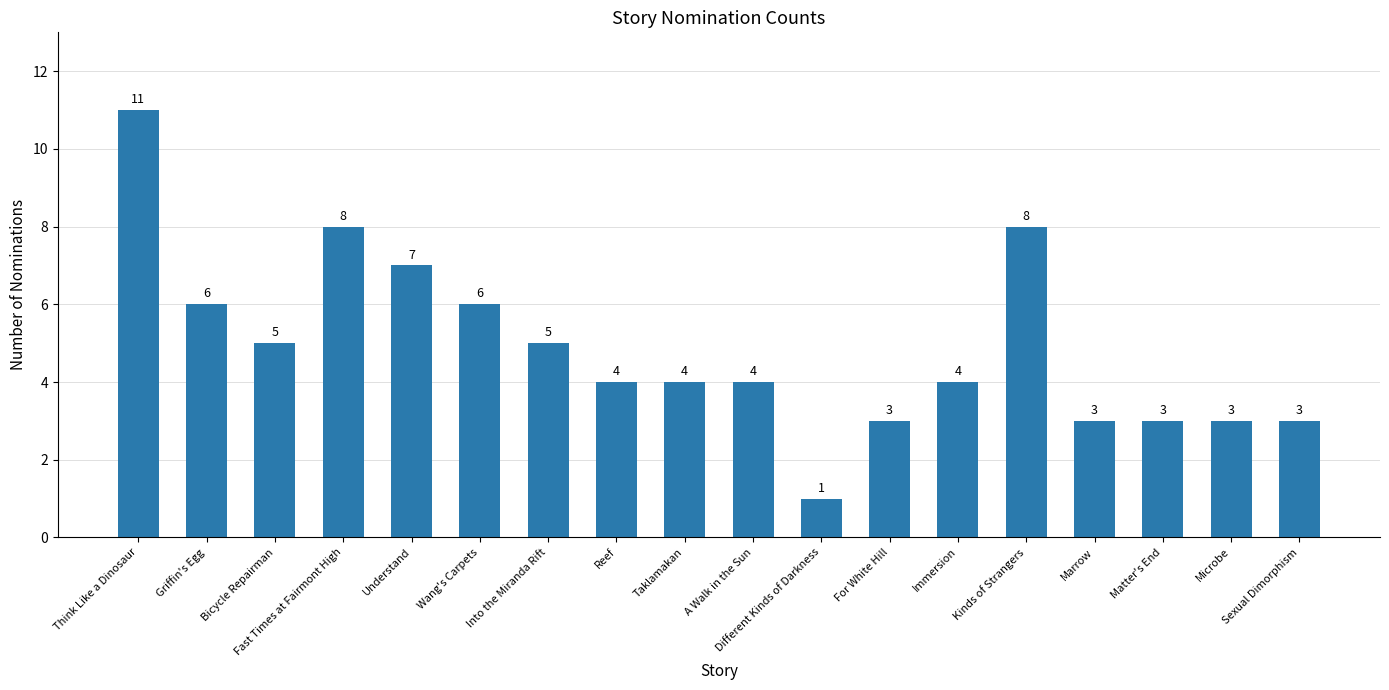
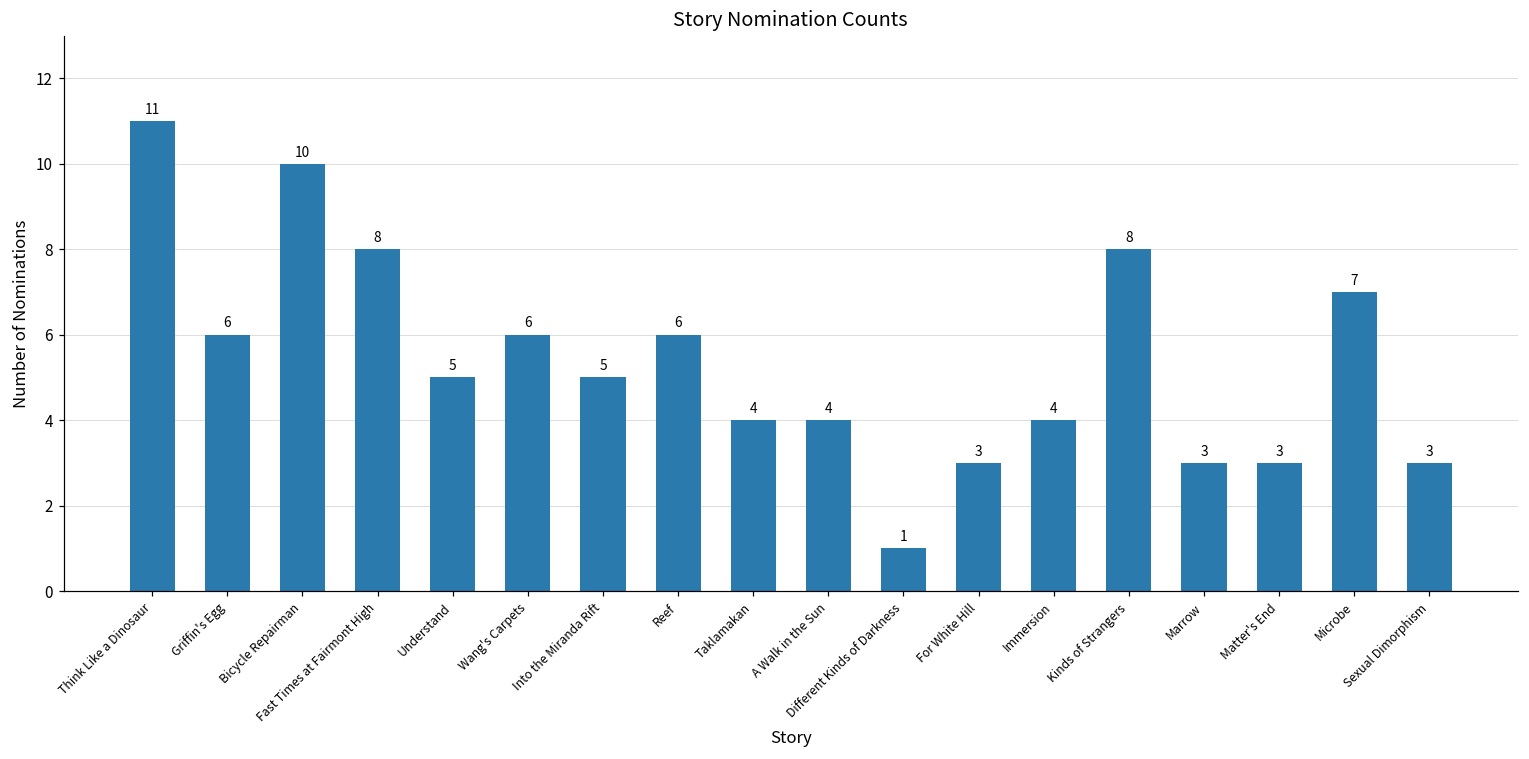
  {
    "Think Like a Dinosaur": 11,
    "Griffin's Egg": 6,
-   "Bicycle Repairman": 5,
+   "Bicycle Repairman": 10,
    "Fast Times at Fairmont High": 8,
-   "Understand": 7,
+   "Understand": 5,
    "Wang's Carpets": 6,
    "Into the Miranda Rift": 5,
-   "Reef": 4,
+   "Reef": 6,
    "Taklamakan": 4,
    "A Walk in the Sun": 4,
    "Different Kinds of Darkness": 1,
    "For White Hill": 3,
    "Immersion": 4,
    "Kinds of Strangers": 8,
    "Marrow": 3,
    "Matter's End": 3,
-   "Microbe": 3,
+   "Microbe": 7,
    "Sexual Dimorphism": 3
  }
